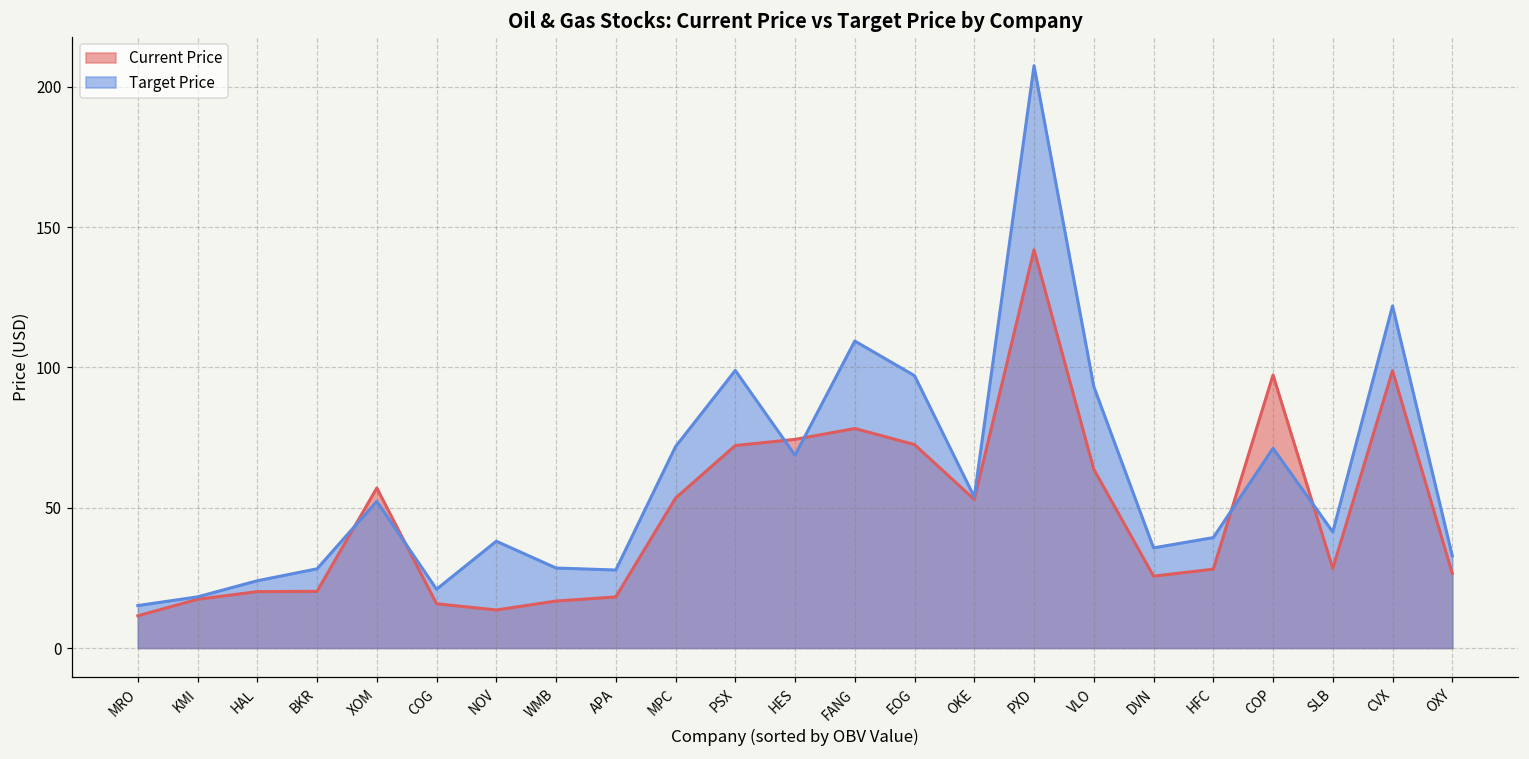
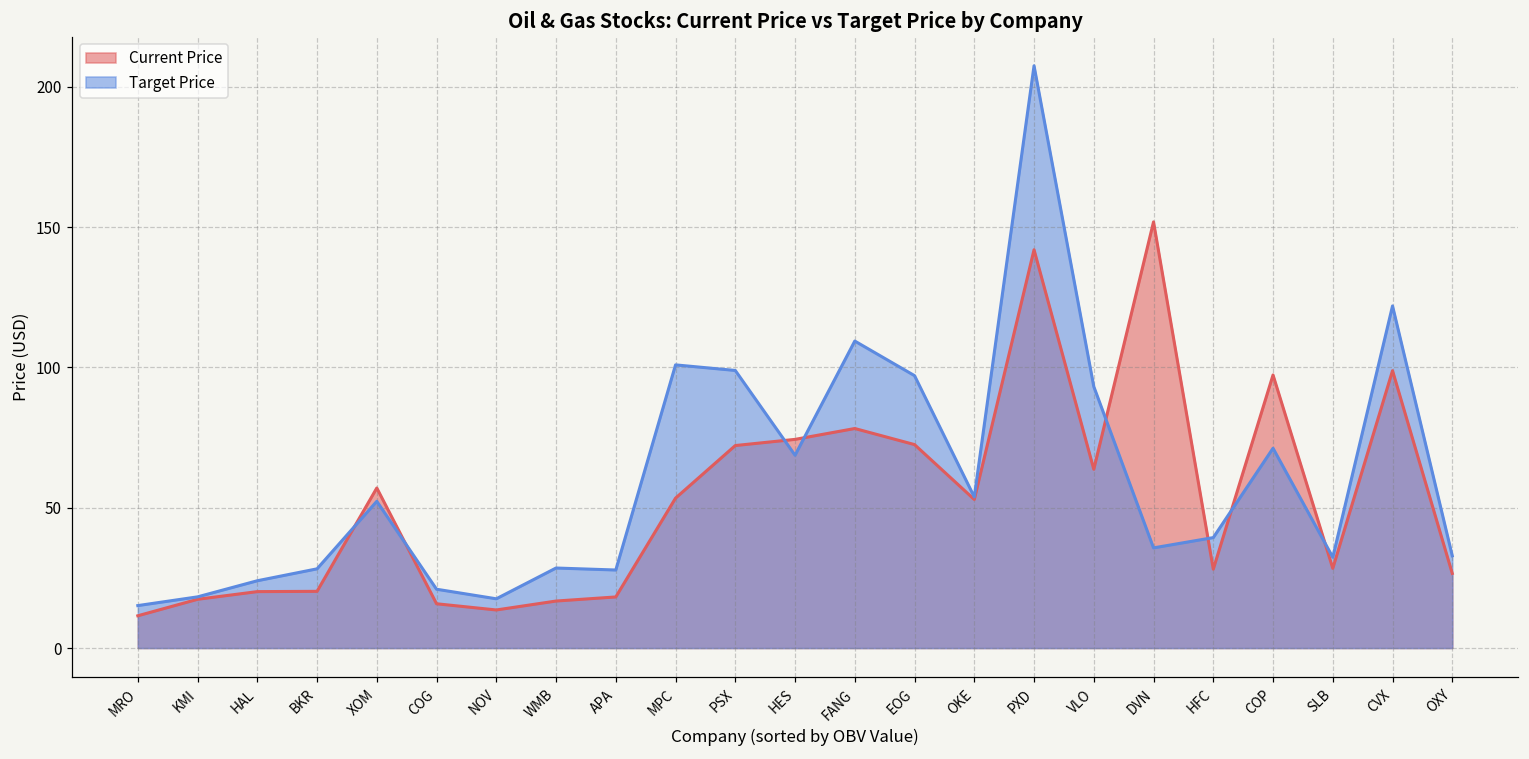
  {
    "Current Price": {
      "MRO": 12,
      "HAL": 20,
      "BKR": 20,
      "XOM": 57,
      "COG": 16,
      "NOV": 14,
      "WMB": 17,
      "APA": 18,
      "MPC": 53,
      "PSX": 72,
      "HES": 74,
      "FANG": 78,
      "EOG": 73,
      "PXD": 142,
      "VLO": 64,
-     "DVN": 26,
+     "DVN": 152,
      "HFC": 28,
      "COP": 97,
      "SLB": 28,
      "CVX": 99,
      "OXY": 27
    },
    "Target Price": {
      "MRO": 15,
      "HAL": 24,
      "BKR": 28,
      "XOM": 52,
      "COG": 21,
-     "NOV": 38,
+     "NOV": 18,
      "WMB": 29,
      "APA": 28,
-     "MPC": 72,
+     "MPC": 101,
      "PSX": 99,
      "HES": 69,
      "FANG": 109,
      "EOG": 97,
      "PXD": 208,
      "VLO": 93,
      "DVN": 36,
      "HFC": 39,
      "COP": 71,
-     "SLB": 41,
+     "SLB": 32,
      "CVX": 122,
      "OXY": 33
    }
  }
